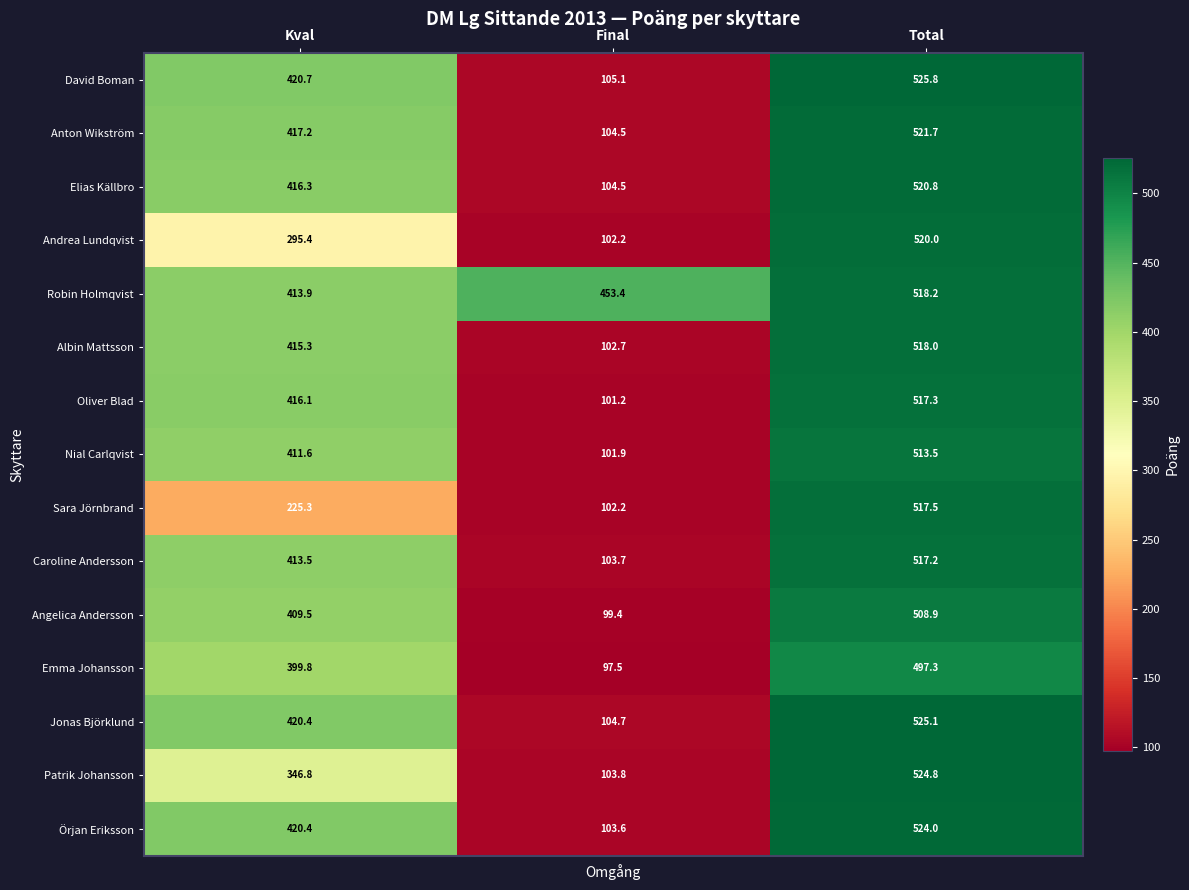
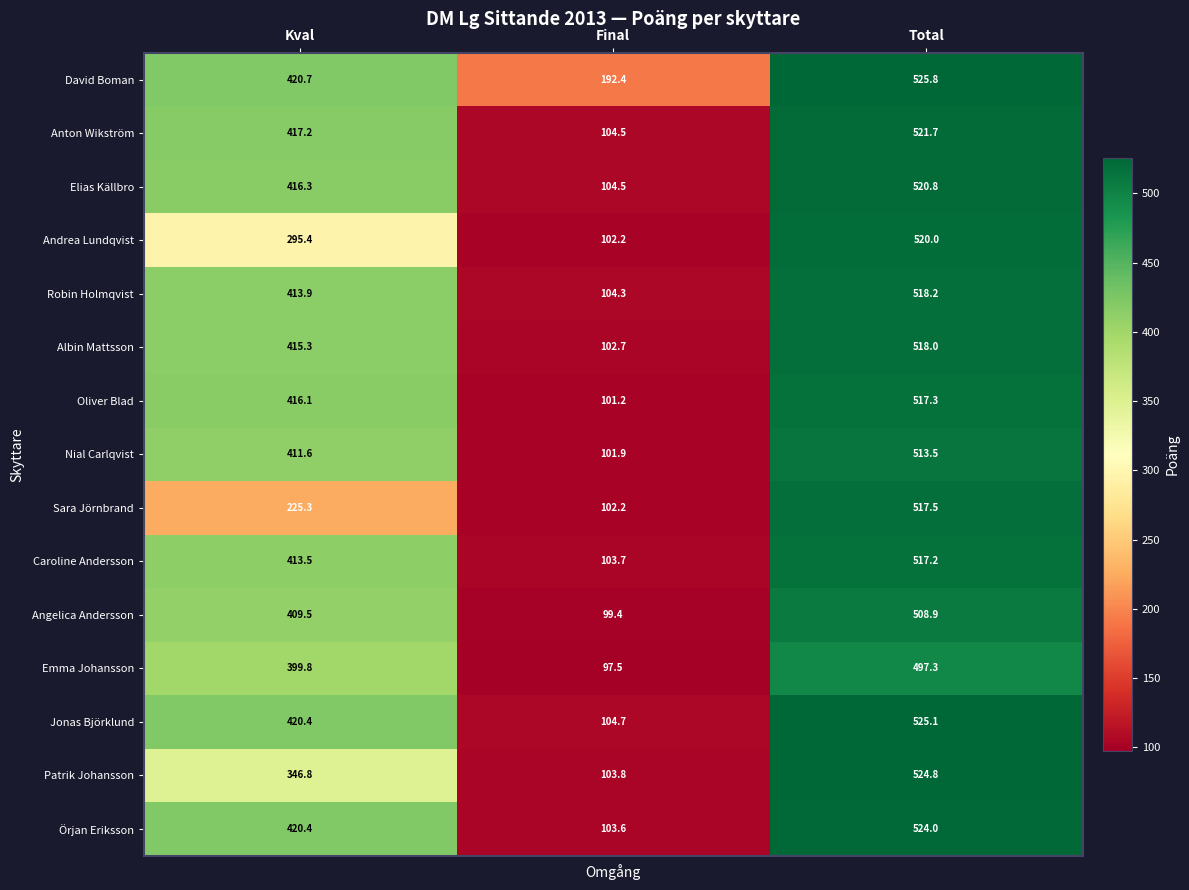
  {
    "David Boman": {
      "Kval": 420.7,
-     "Final": 105.1,
+     "Final": 192.4,
      "Total": 525.8
    },
    "Anton Wikström": {
      "Kval": 417.2,
      "Final": 104.5,
      "Total": 521.7
    },
    "Elias Källbro": {
      "Kval": 416.3,
      "Final": 104.5,
      "Total": 520.8
    },
    "Andrea Lundqvist": {
      "Kval": 295.4,
      "Final": 102.2,
      "Total": 520.0
    },
    "Robin Holmqvist": {
      "Kval": 413.9,
-     "Final": 453.4,
+     "Final": 104.3,
      "Total": 518.2
    },
    "Albin Mattsson": {
      "Kval": 415.3,
      "Final": 102.7,
      "Total": 518.0
    },
    "Oliver Blad": {
      "Kval": 416.1,
      "Final": 101.2,
      "Total": 517.3
    },
    "Nial Carlqvist": {
      "Kval": 411.6,
      "Final": 101.9,
      "Total": 513.5
    },
    "Sara Jörnbrand": {
      "Kval": 225.3,
      "Final": 102.2,
      "Total": 517.5
    },
    "Caroline Andersson": {
      "Kval": 413.5,
      "Final": 103.7,
      "Total": 517.2
    },
    "Angelica Andersson": {
      "Kval": 409.5,
      "Final": 99.4,
      "Total": 508.9
    },
    "Emma Johansson": {
      "Kval": 399.8,
      "Final": 97.5,
      "Total": 497.3
    },
    "Jonas Björklund": {
      "Kval": 420.4,
      "Final": 104.7,
      "Total": 525.1
    },
    "Patrik Johansson": {
      "Kval": 346.8,
      "Final": 103.8,
      "Total": 524.8
    },
    "Örjan Eriksson": {
      "Kval": 420.4,
      "Final": 103.6,
      "Total": 524.0
    }
  }
